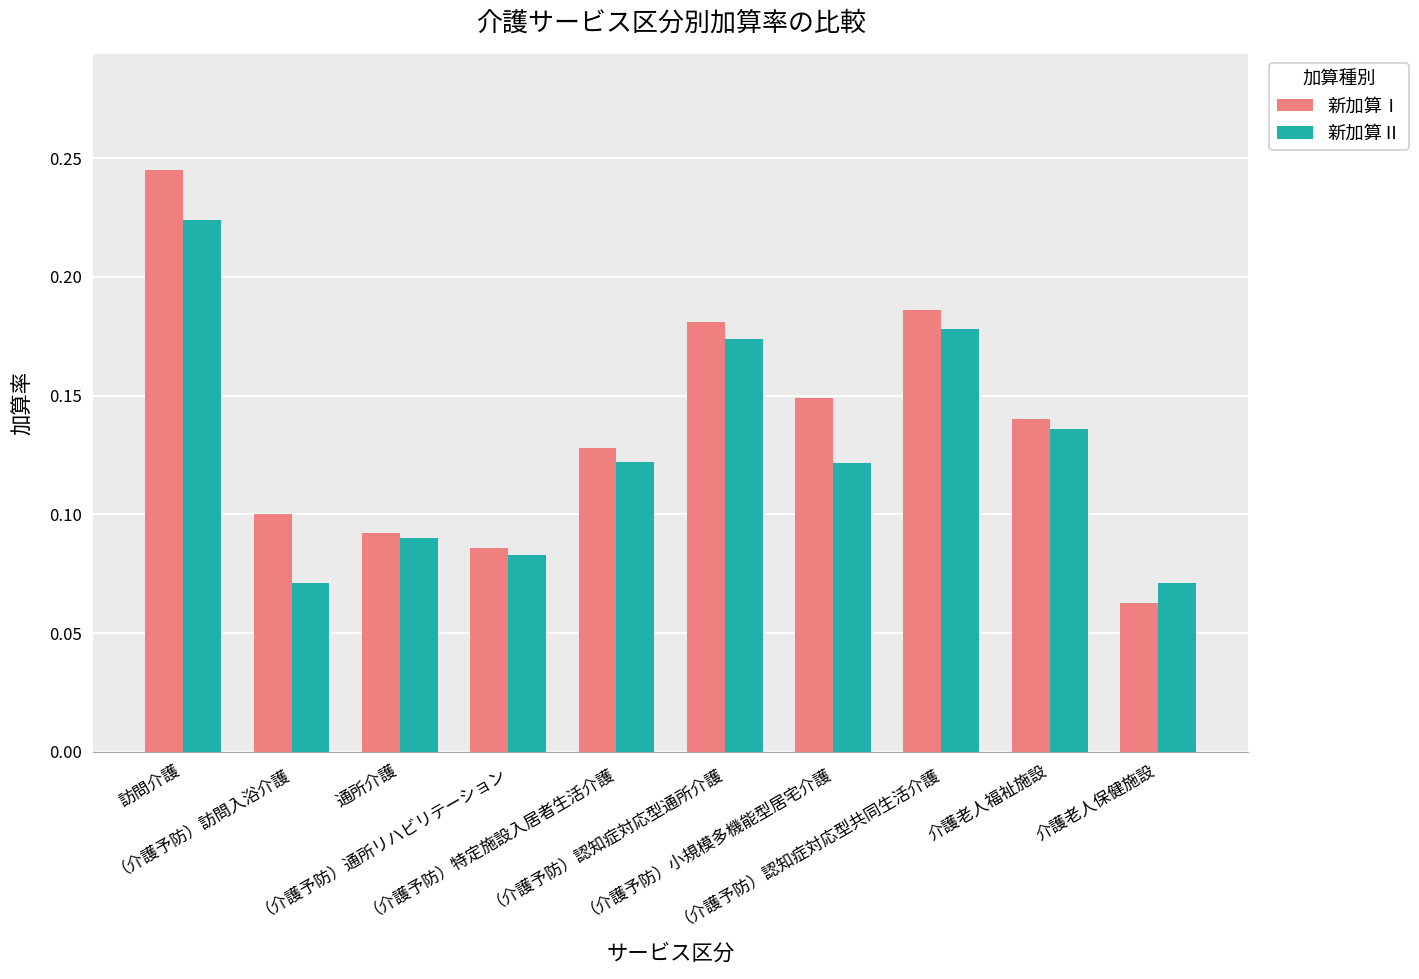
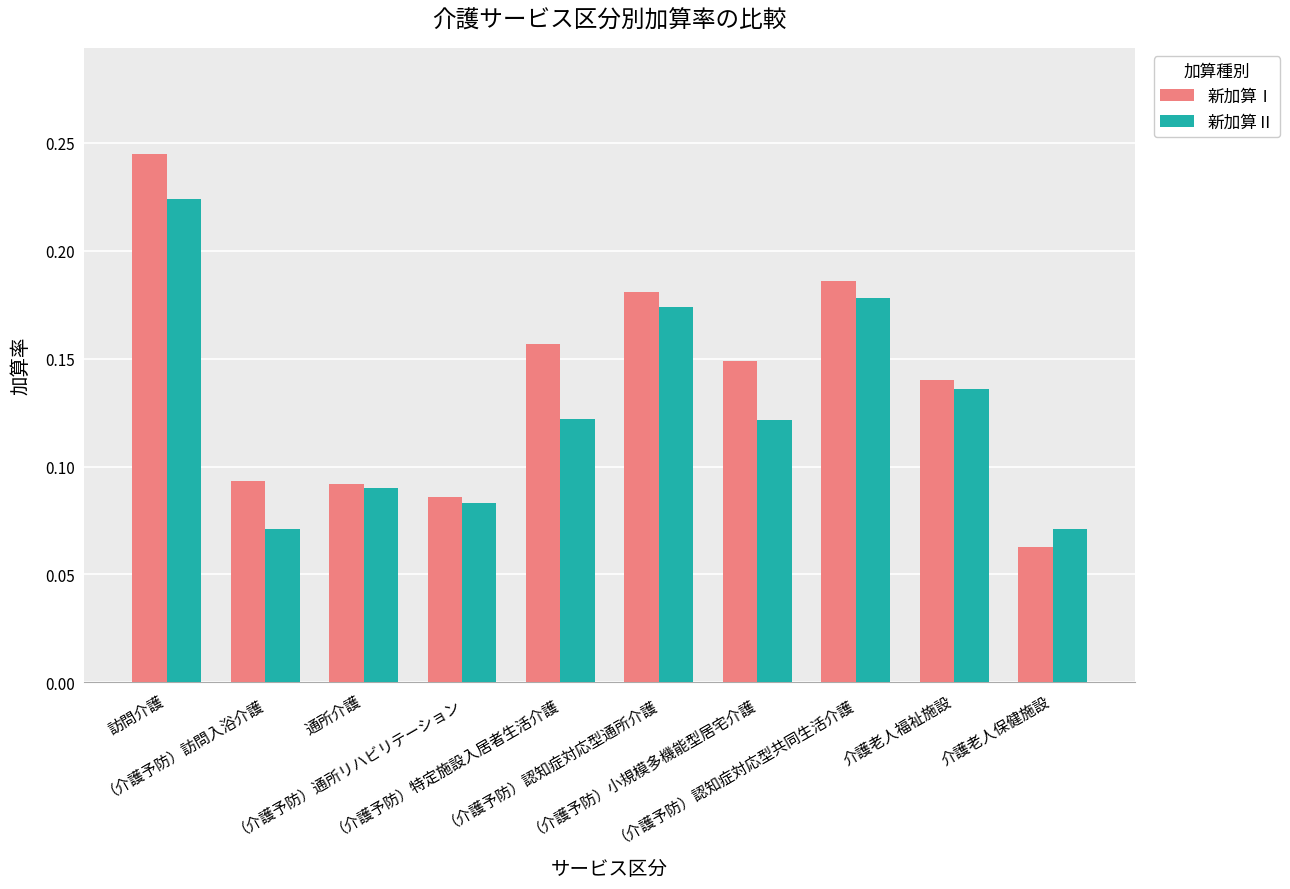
  {
    "新加算Ⅰ": {
      "訪問介護": 0.245,
-     "（介護予防）訪問入浴介護": 0.100,
+     "（介護予防）訪問入浴介護": 0.093,
      "通所介護": 0.092,
      "（介護予防）通所リハビリテーション": 0.086,
-     "（介護予防）特定施設入居者生活介護": 0.128,
+     "（介護予防）特定施設入居者生活介護": 0.157,
      "（介護予防）認知症対応型通所介護": 0.181,
      "（介護予防）小規模多機能型居宅介護": 0.149,
      "（介護予防）認知症対応型共同生活介護": 0.186,
      "介護老人福祉施設": 0.140,
      "介護老人保健施設": 0.063
    },
    "新加算Ⅱ": {
      "訪問介護": 0.224,
      "（介護予防）訪問入浴介護": 0.071,
      "通所介護": 0.090,
      "（介護予防）通所リハビリテーション": 0.083,
      "（介護予防）特定施設入居者生活介護": 0.122,
      "（介護予防）認知症対応型通所介護": 0.174,
      "（介護予防）小規模多機能型居宅介護": 0.121,
      "（介護予防）認知症対応型共同生活介護": 0.178,
      "介護老人福祉施設": 0.136,
      "介護老人保健施設": 0.071
    }
  }
